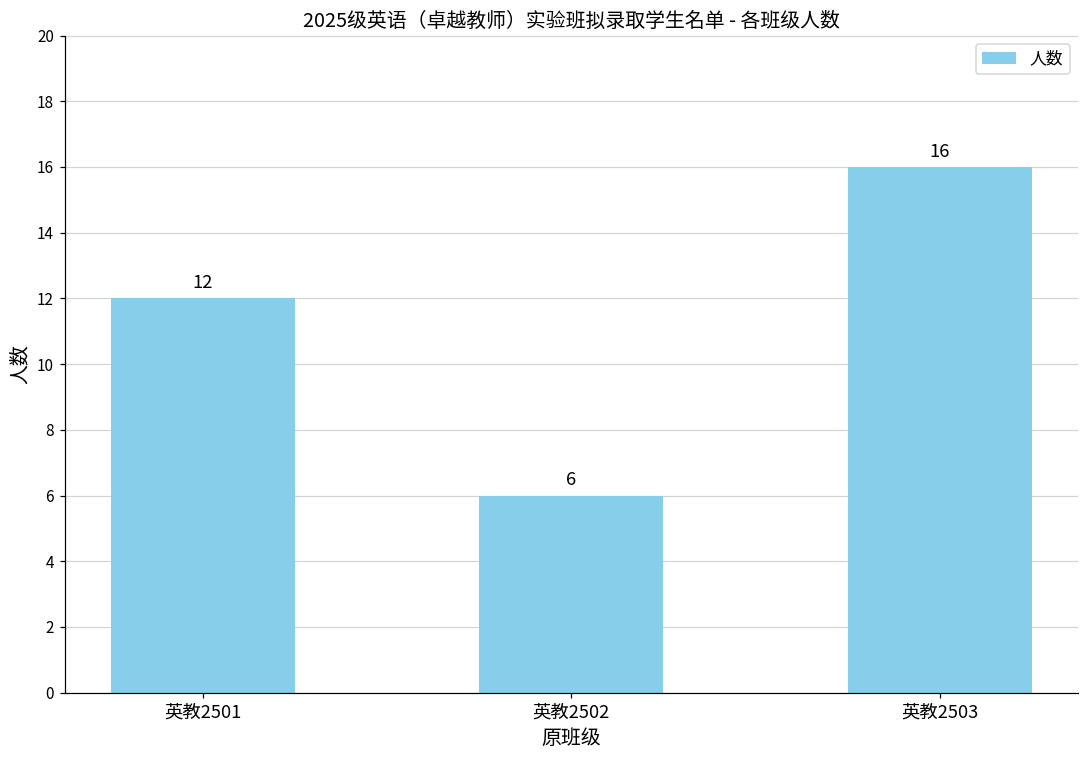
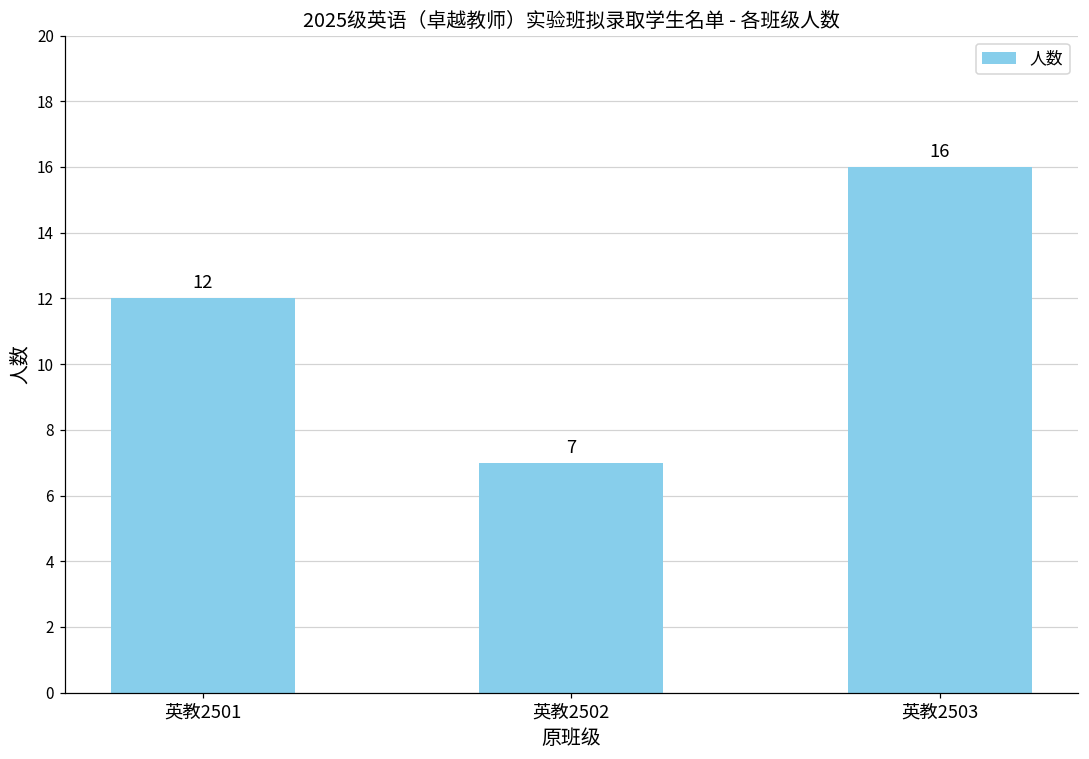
  {
    "英教2501": 12,
-   "英教2502": 6,
+   "英教2502": 7,
    "英教2503": 16
  }
